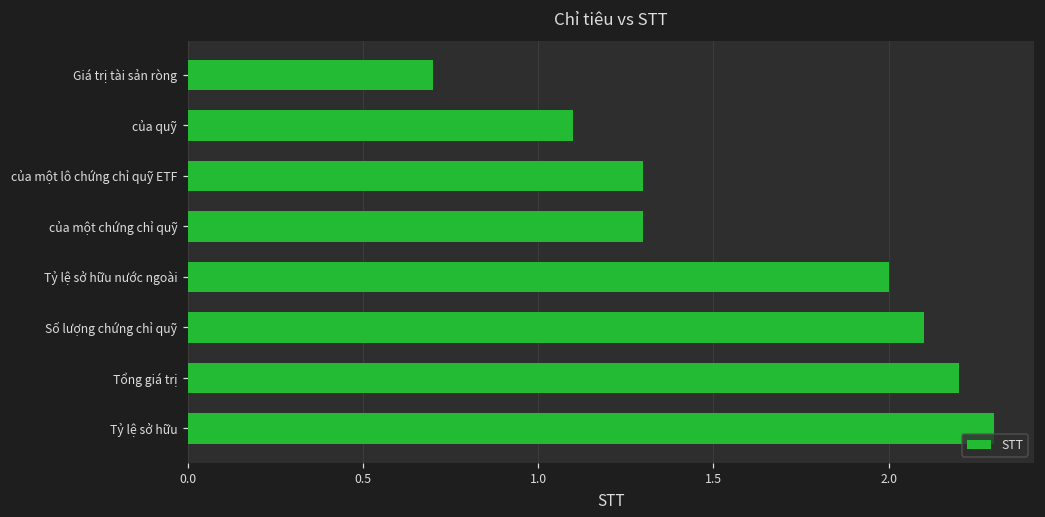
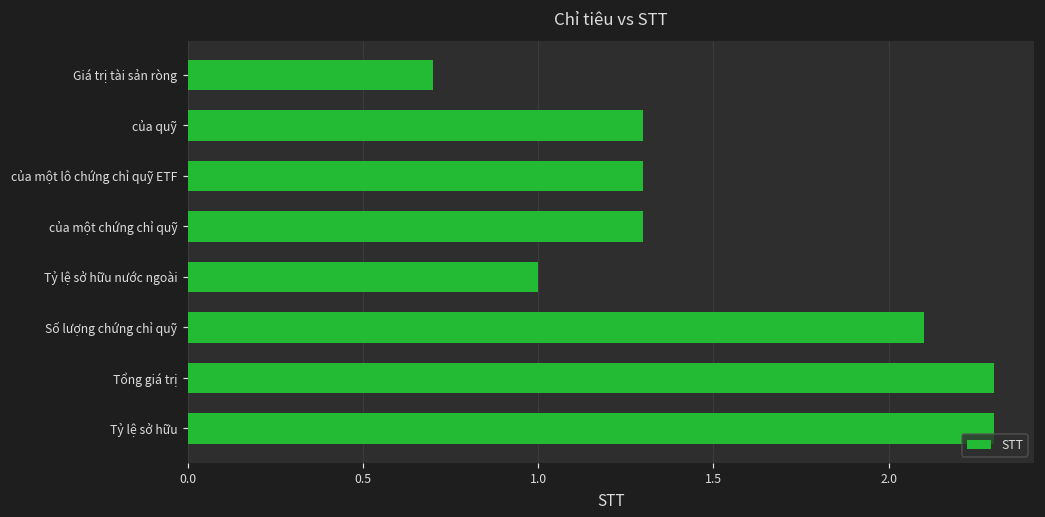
  {
    "Giá trị tài sản ròng": 0.7,
-   "của quỹ": 1.1,
+   "của quỹ": 1.3,
    "của một lô chứng chỉ quỹ ETF": 1.3,
    "của một chứng chỉ quỹ": 1.3,
-   "Tỷ lệ sở hữu nước ngoài": 2,
+   "Tỷ lệ sở hữu nước ngoài": 1,
    "Số lượng chứng chỉ quỹ": 2.1,
-   "Tổng giá trị": 2.2,
+   "Tổng giá trị": 2.3,
    "Tỷ lệ sở hữu": 2.3
  }
